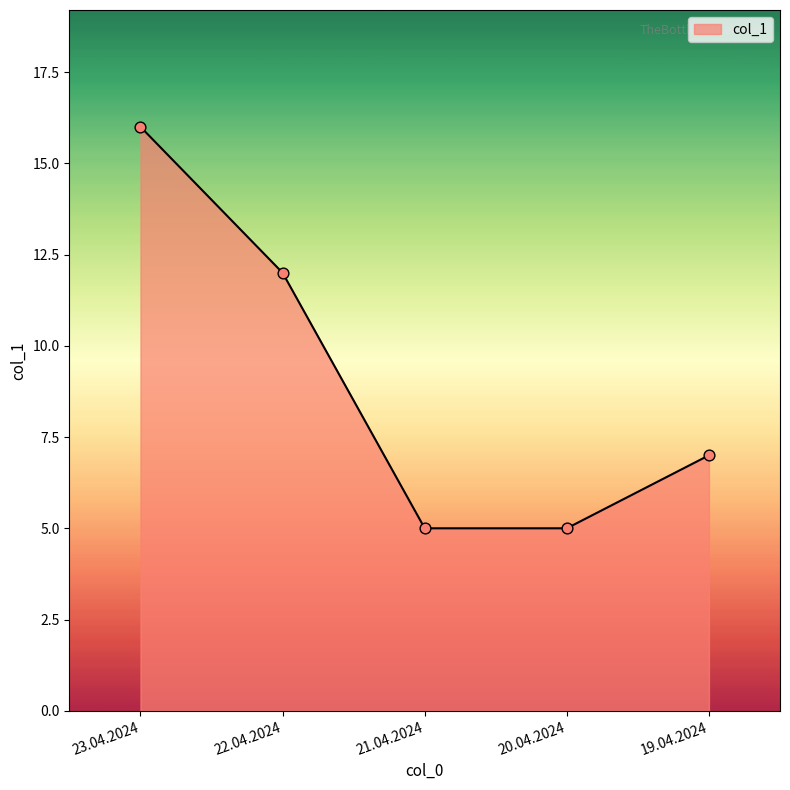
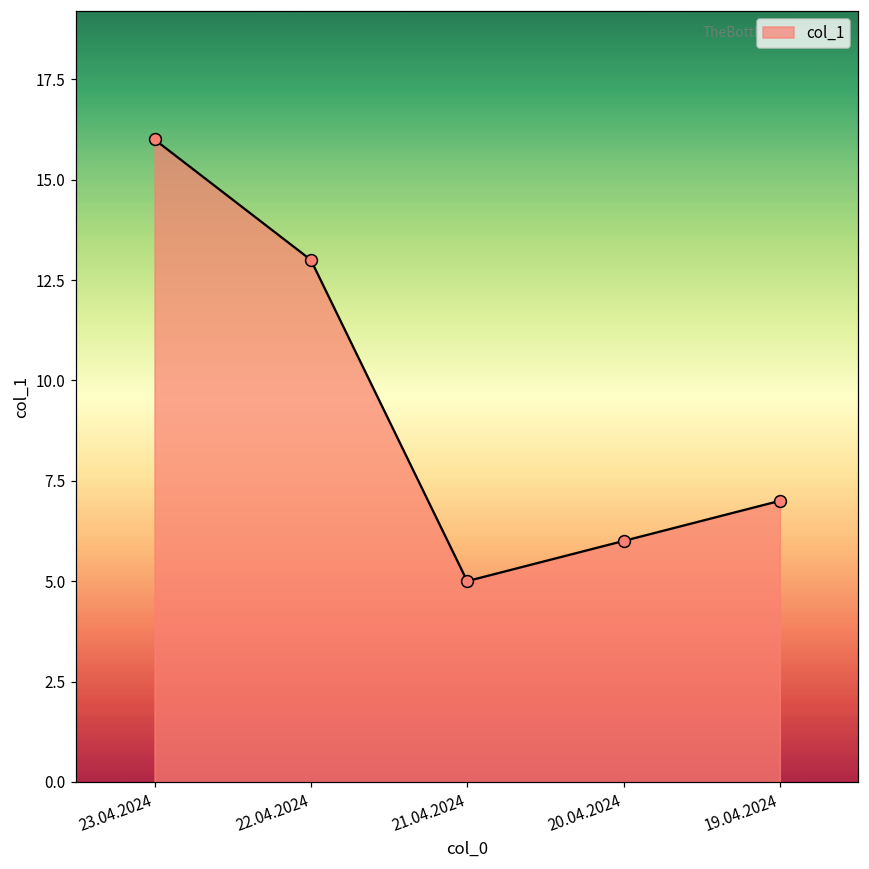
  {
    "23.04.2024": 16,
-   "22.04.2024": 12,
+   "22.04.2024": 13,
    "21.04.2024": 5,
-   "20.04.2024": 5,
+   "20.04.2024": 6,
    "19.04.2024": 7
  }
